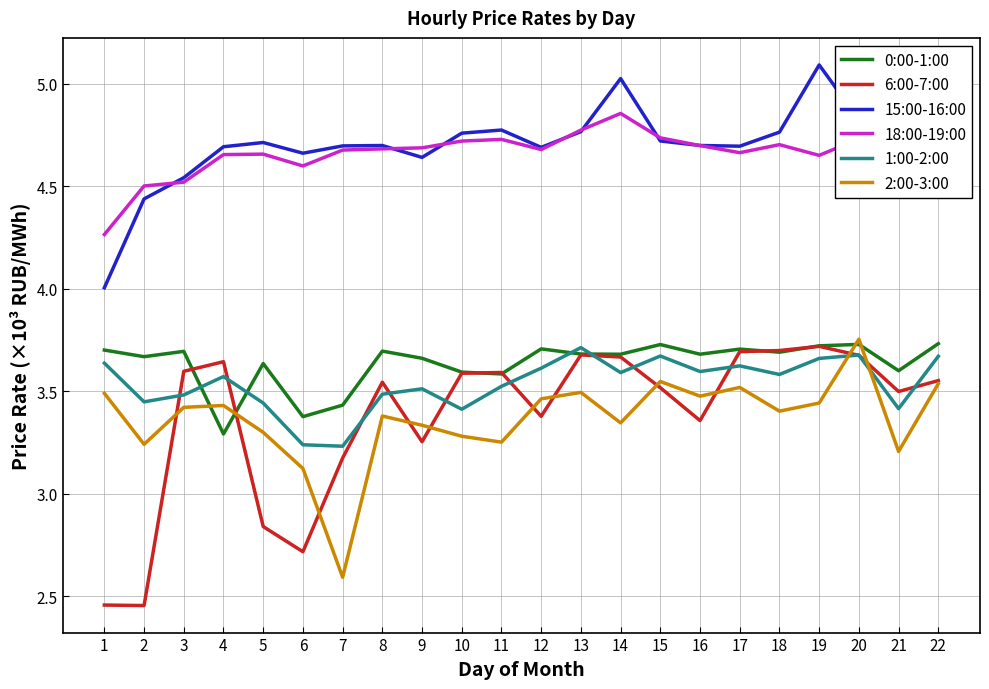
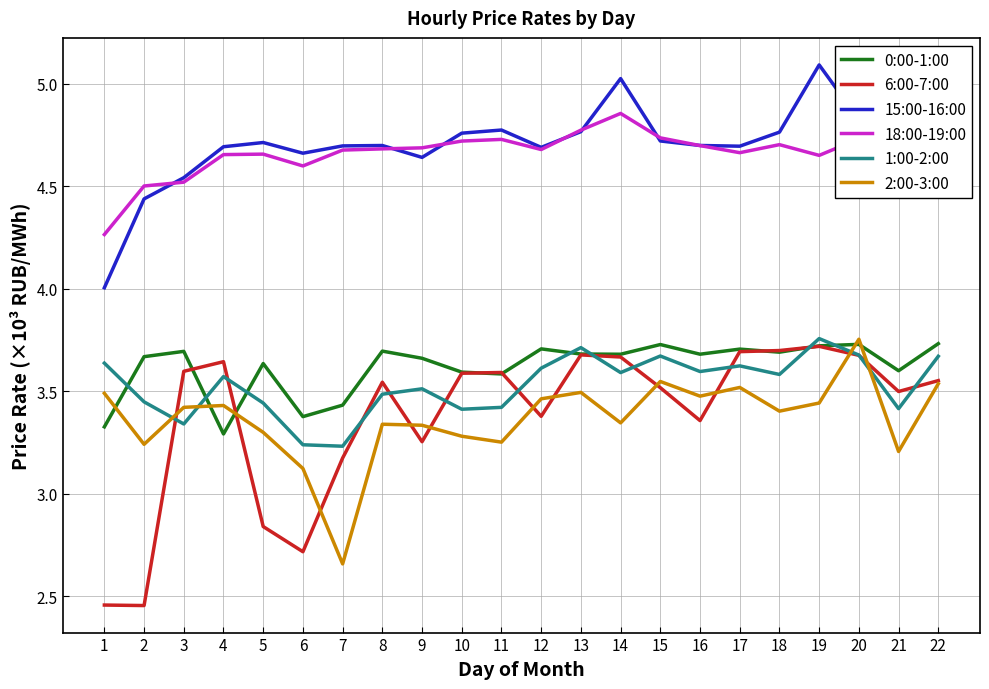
  {
    "0:00-1:00": {
-     "1": 3.70,
+     "1": 3.33,
      "2": 3.67,
      "3": 3.70,
      "4": 3.29,
      "5": 3.64,
      "6": 3.38,
      "7": 3.43,
      "8": 3.70,
      "9": 3.66,
      "12": 3.71,
      "14": 3.68,
      "15": 3.73,
      "16": 3.68,
      "20": 3.73,
      "21": 3.60,
      "22": 3.73
    },
    "6:00-7:00": {
      "1": 2.46,
      "2": 2.46,
      "3": 3.60,
      "4": 3.65,
      "5": 2.84,
      "6": 2.72,
      "7": 3.18,
      "8": 3.55,
      "9": 3.25,
      "12": 3.38,
      "14": 3.67,
      "15": 3.52,
      "16": 3.36,
      "21": 3.50,
      "22": 3.55
    },
    "15:00-16:00": {
      "1": 4.01,
      "2": 4.44,
      "3": 4.54,
      "4": 4.69,
      "5": 4.71,
      "6": 4.66,
      "7": 4.70,
      "8": 4.70,
      "9": 4.64,
      "10": 4.76,
      "11": 4.78,
      "14": 5.03,
      "15": 4.72,
      "17": 4.70,
      "18": 4.76,
      "19": 5.09
    },
    "18:00-19:00": {
      "1": 4.27,
      "2": 4.50,
      "3": 4.52,
      "4": 4.66,
      "5": 4.66,
      "6": 4.60,
      "7": 4.68,
      "8": 4.68,
      "9": 4.69,
      "10": 4.72,
      "11": 4.73,
      "14": 4.86,
      "15": 4.74,
      "17": 4.66,
      "18": 4.70,
      "19": 4.65
    },
    "1:00-2:00": {
      "1": 3.64,
      "2": 3.45,
-     "3": 3.48,
+     "3": 3.34,
      "4": 3.57,
      "5": 3.44,
      "6": 3.24,
      "7": 3.23,
      "8": 3.49,
      "9": 3.51,
      "10": 3.41,
-     "11": 3.53,
+     "11": 3.42,
      "12": 3.61,
      "13": 3.71,
      "14": 3.59,
      "15": 3.67,
      "16": 3.60,
      "17": 3.62,
      "18": 3.58,
-     "19": 3.66,
+     "19": 3.76,
      "21": 3.42,
      "22": 3.67
    },
    "2:00-3:00": {
      "1": 3.49,
      "2": 3.24,
      "3": 3.42,
      "4": 3.43,
      "5": 3.30,
      "6": 3.12,
-     "7": 2.59,
-     "8": 3.38,
+     "7": 2.66,
+     "8": 3.34,
      "9": 3.34,
      "10": 3.28,
      "11": 3.25,
      "12": 3.46,
      "13": 3.50,
      "14": 3.35,
      "15": 3.55,
      "16": 3.48,
      "17": 3.52,
      "18": 3.40,
      "19": 3.44,
      "20": 3.75,
      "21": 3.21,
      "22": 3.54
    }
  }
